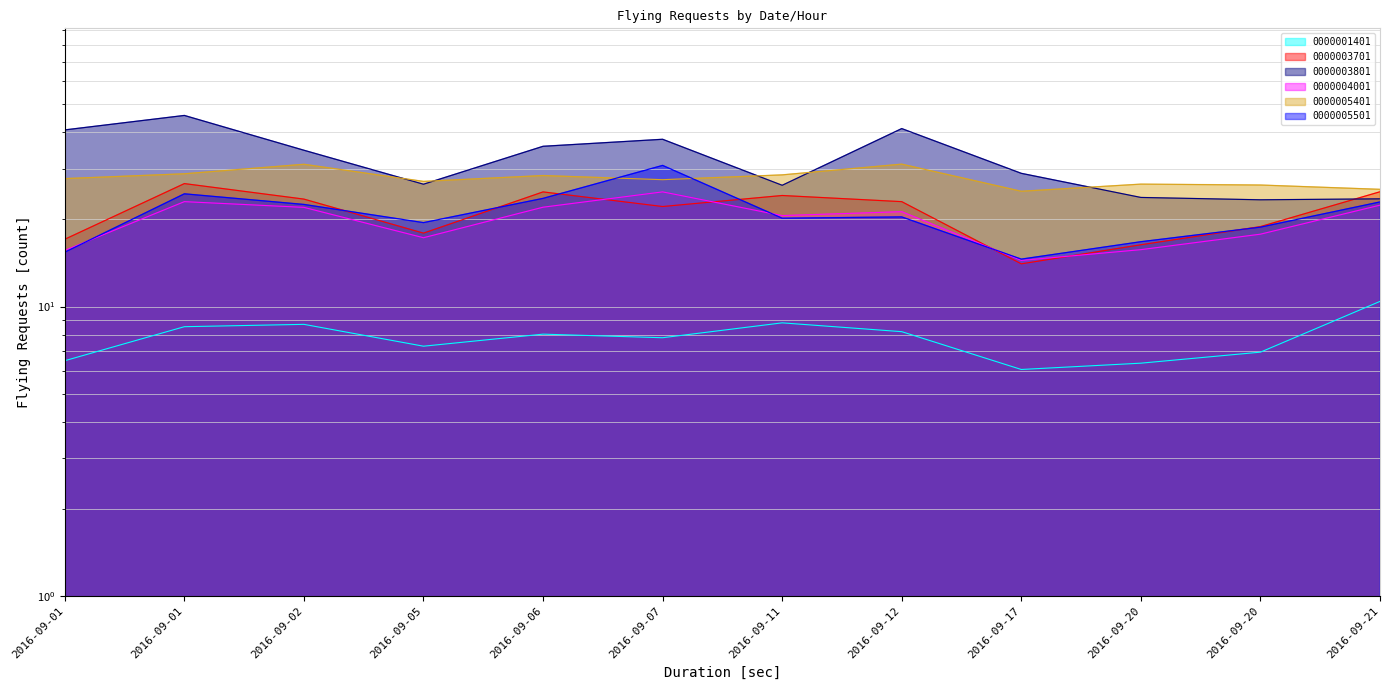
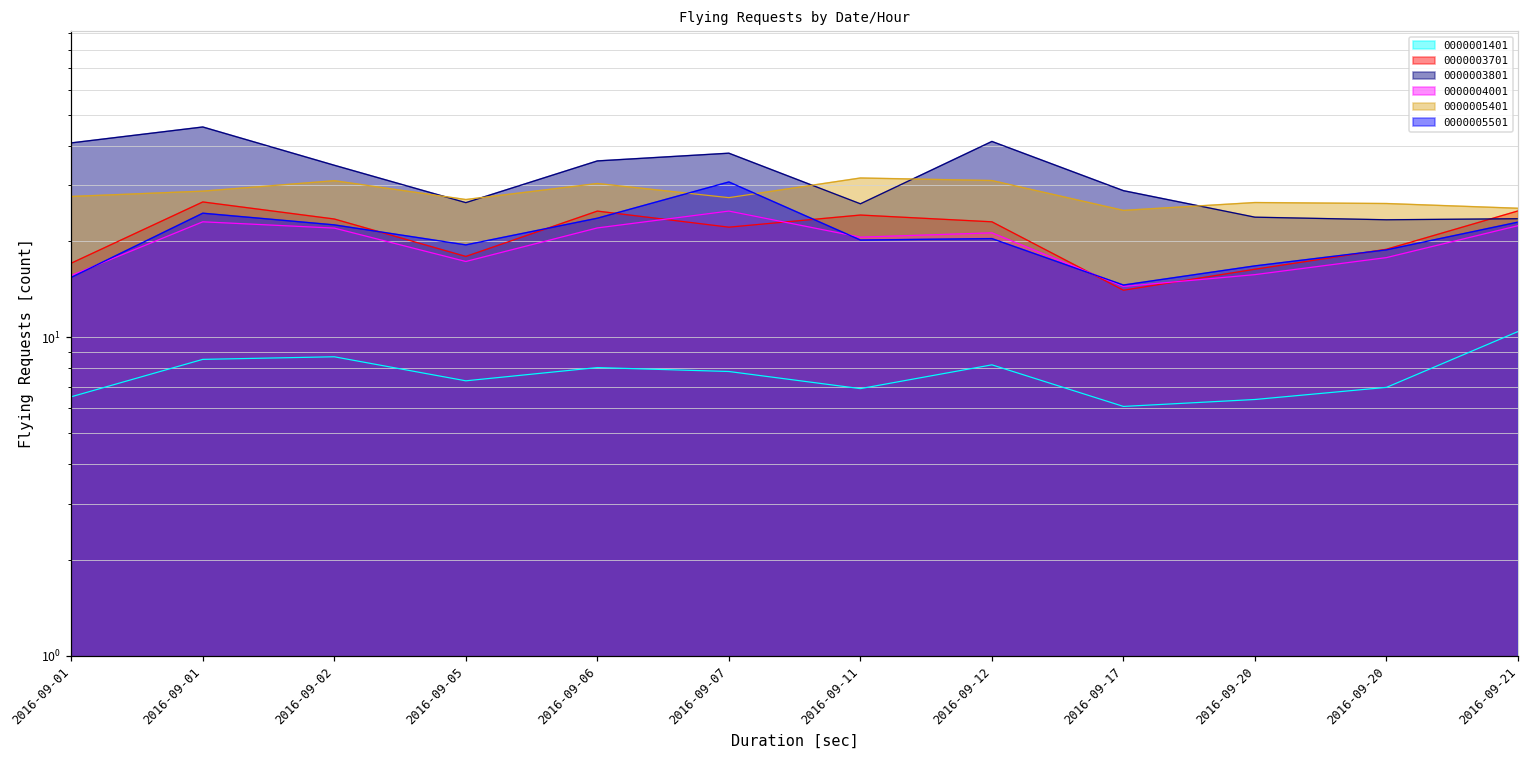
  {
    "0000001401": {
      "2016-09-02": 8.7,
      "2016-09-05": 7.3,
      "2016-09-06": 8.0,
      "2016-09-07": 7.8,
-     "2016-09-11": 8.8,
+     "2016-09-11": 6.9,
      "2016-09-12": 8.2,
      "2016-09-17": 6.1,
      "2016-09-21": 10.4
    },
    "0000003701": {
      "2016-09-02": 24,
      "2016-09-05": 18,
      "2016-09-06": 25,
      "2016-09-07": 22,
      "2016-09-11": 24,
      "2016-09-12": 23,
      "2016-09-17": 14
    },
    "0000003801": {
      "2016-09-02": 35,
      "2016-09-05": 26,
      "2016-09-06": 36,
      "2016-09-07": 38,
      "2016-09-11": 26,
      "2016-09-12": 41,
      "2016-09-17": 29,
      "2016-09-21": 24
    },
    "0000004001": {
      "2016-09-02": 22,
      "2016-09-05": 17,
      "2016-09-06": 22,
      "2016-09-07": 25,
      "2016-09-11": 21,
      "2016-09-12": 21,
      "2016-09-21": 22
    },
    "0000005401": {
      "2016-09-02": 31,
      "2016-09-05": 27,
-     "2016-09-06": 28,
+     "2016-09-06": 30,
      "2016-09-07": 27,
-     "2016-09-11": 29,
+     "2016-09-11": 32,
      "2016-09-12": 31,
      "2016-09-17": 25
    },
    "0000005501": {
      "2016-09-02": 23,
      "2016-09-05": 20,
      "2016-09-06": 24,
      "2016-09-07": 31,
      "2016-09-11": 20,
      "2016-09-12": 20,
      "2016-09-21": 23
    }
  }
